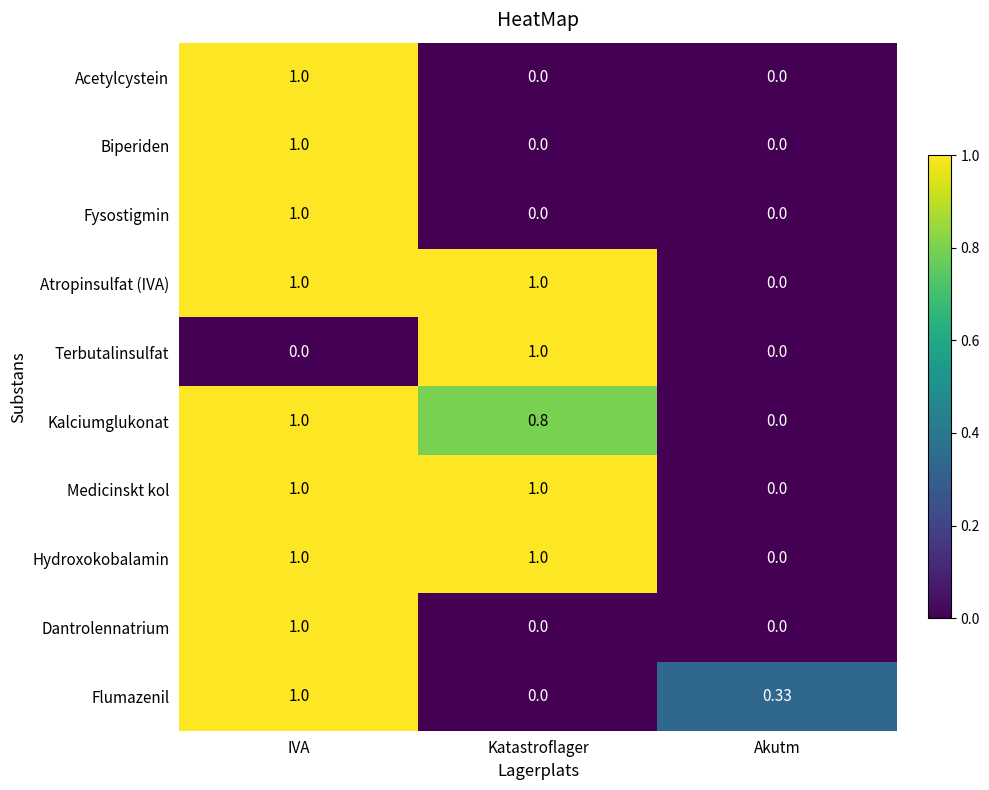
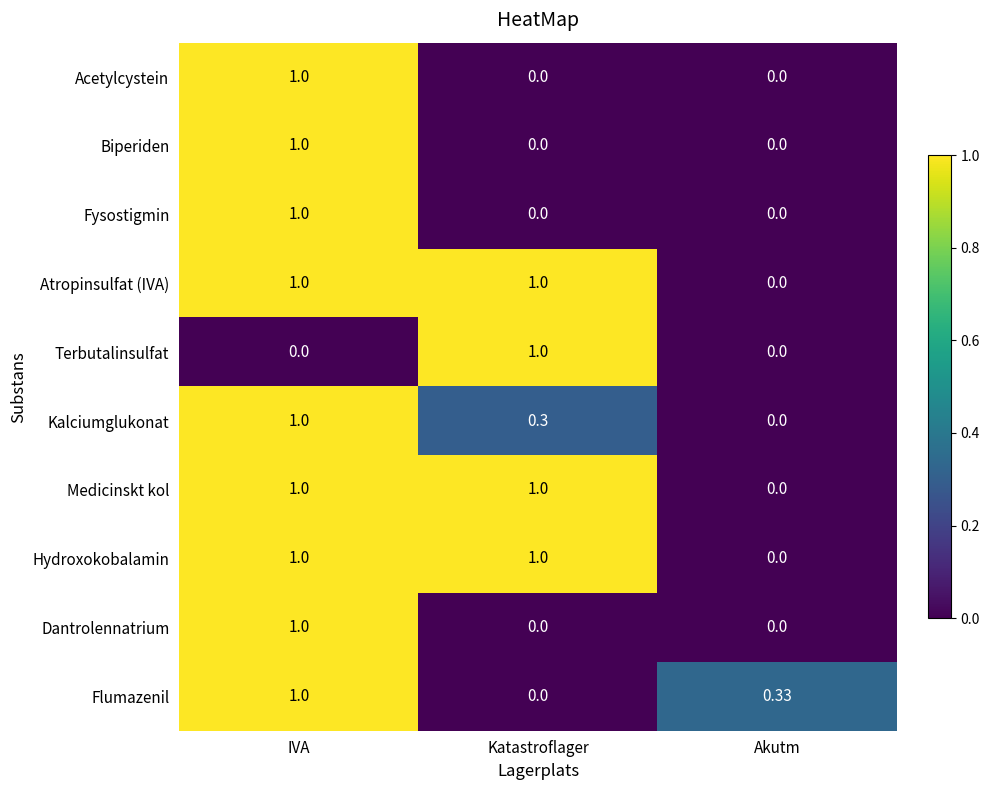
  {
    "Acetylcystein": {
      "IVA": 1.0,
      "Katastroflager": 0.0,
      "Akutm": 0.0
    },
    "Biperiden": {
      "IVA": 1.0,
      "Katastroflager": 0.0,
      "Akutm": 0.0
    },
    "Fysostigmin": {
      "IVA": 1.0,
      "Katastroflager": 0.0,
      "Akutm": 0.0
    },
    "Atropinsulfat (IVA)": {
      "IVA": 1.0,
      "Katastroflager": 1.0,
      "Akutm": 0.0
    },
    "Terbutalinsulfat": {
      "IVA": 0.0,
      "Katastroflager": 1.0,
      "Akutm": 0.0
    },
    "Kalciumglukonat": {
      "IVA": 1.0,
-     "Katastroflager": 0.8,
+     "Katastroflager": 0.3,
      "Akutm": 0.0
    },
    "Medicinskt kol": {
      "IVA": 1.0,
      "Katastroflager": 1.0,
      "Akutm": 0.0
    },
    "Hydroxokobalamin": {
      "IVA": 1.0,
      "Katastroflager": 1.0,
      "Akutm": 0.0
    },
    "Dantrolennatrium": {
      "IVA": 1.0,
      "Katastroflager": 0.0,
      "Akutm": 0.0
    },
    "Flumazenil": {
      "IVA": 1.0,
      "Katastroflager": 0.0,
      "Akutm": 0.33
    }
  }
